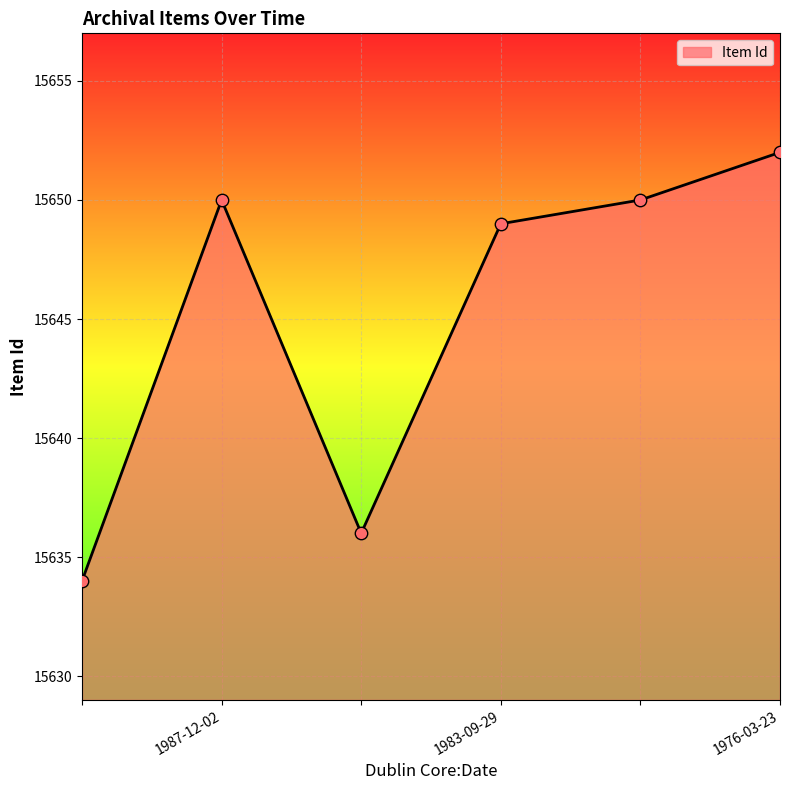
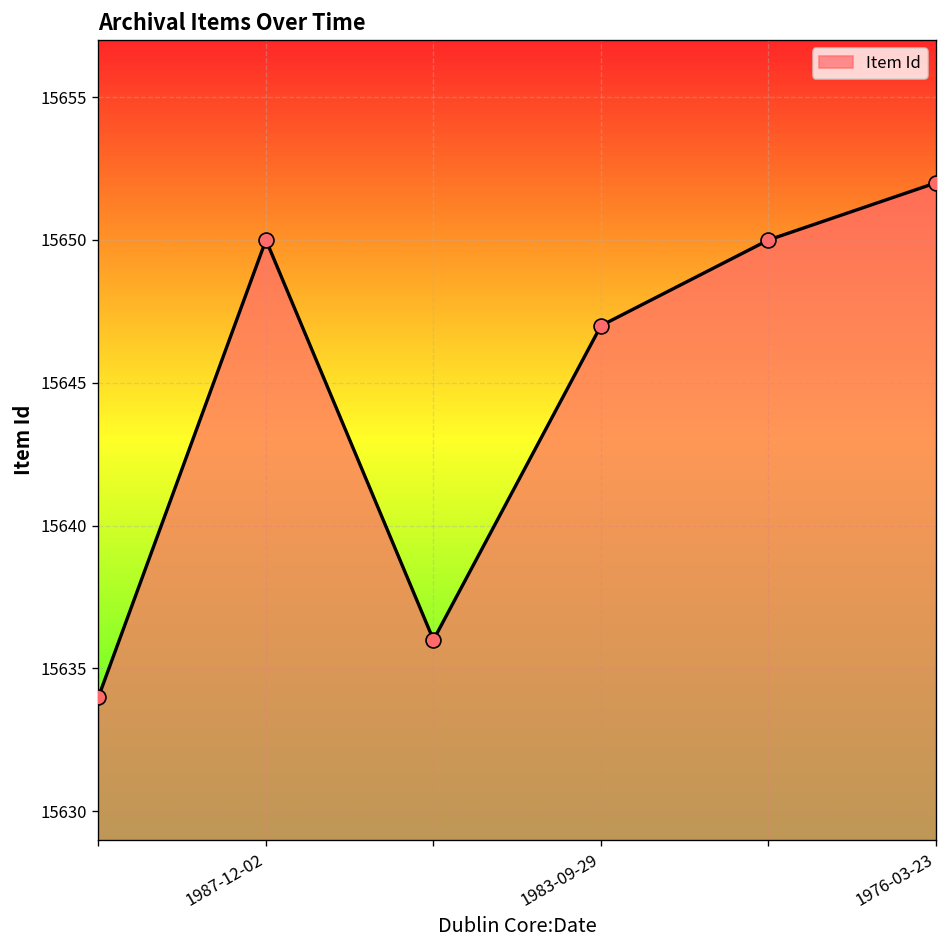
  {
    "1987-12-02": 15650,
-   "1983-09-29": 15649,
+   "1983-09-29": 15647,
    "1976-03-23": 15652
  }
